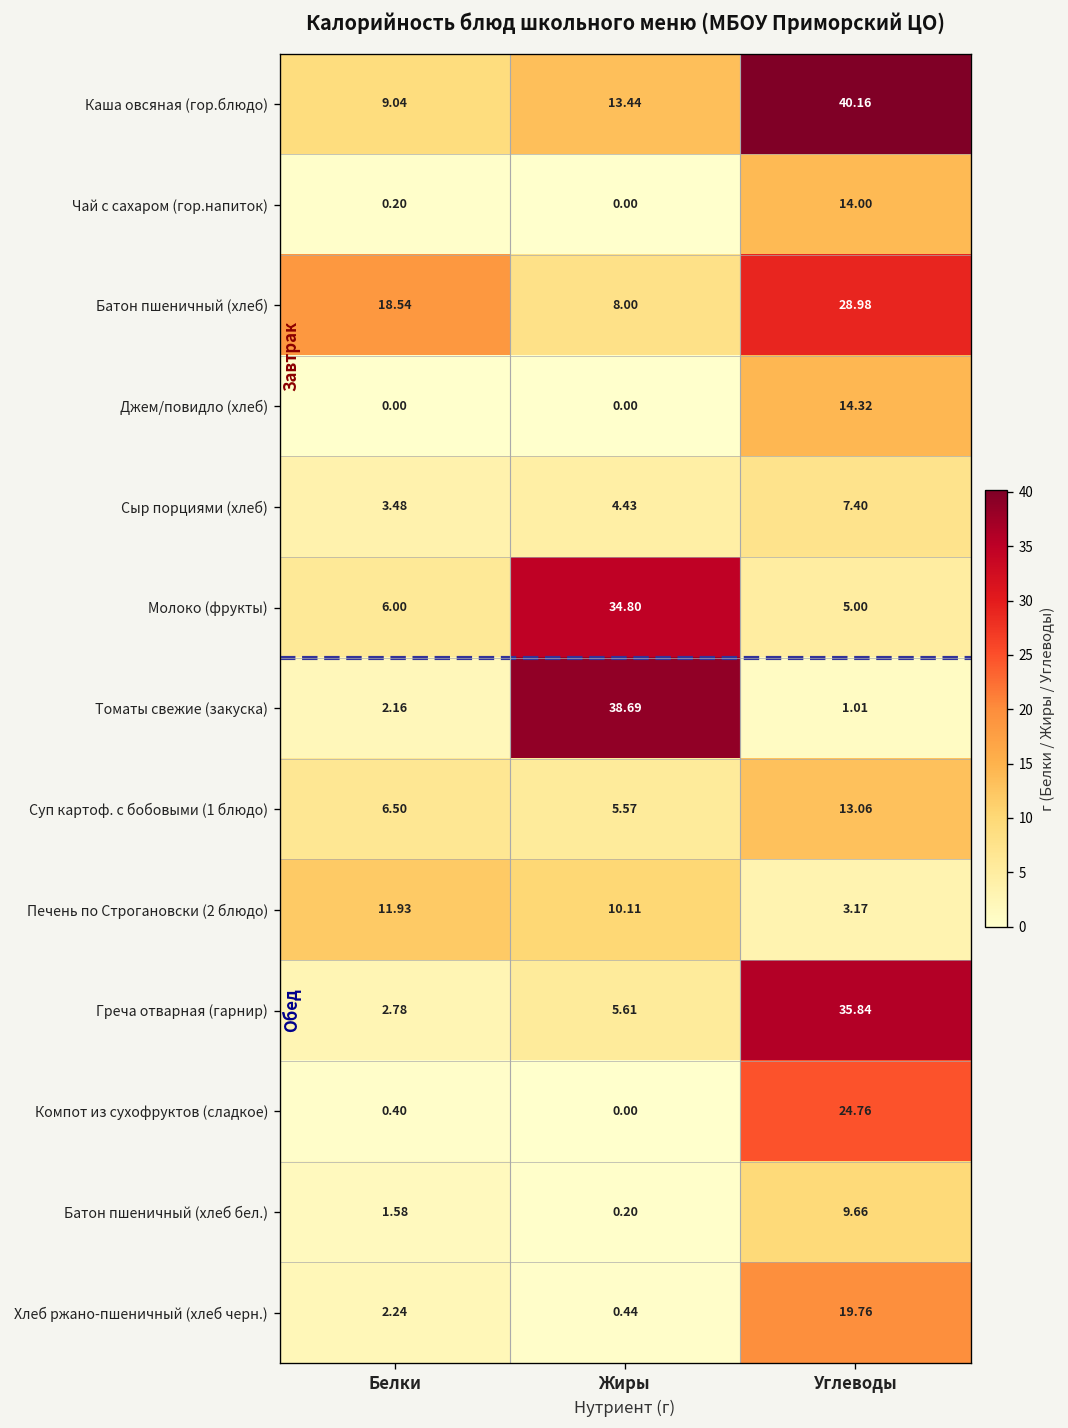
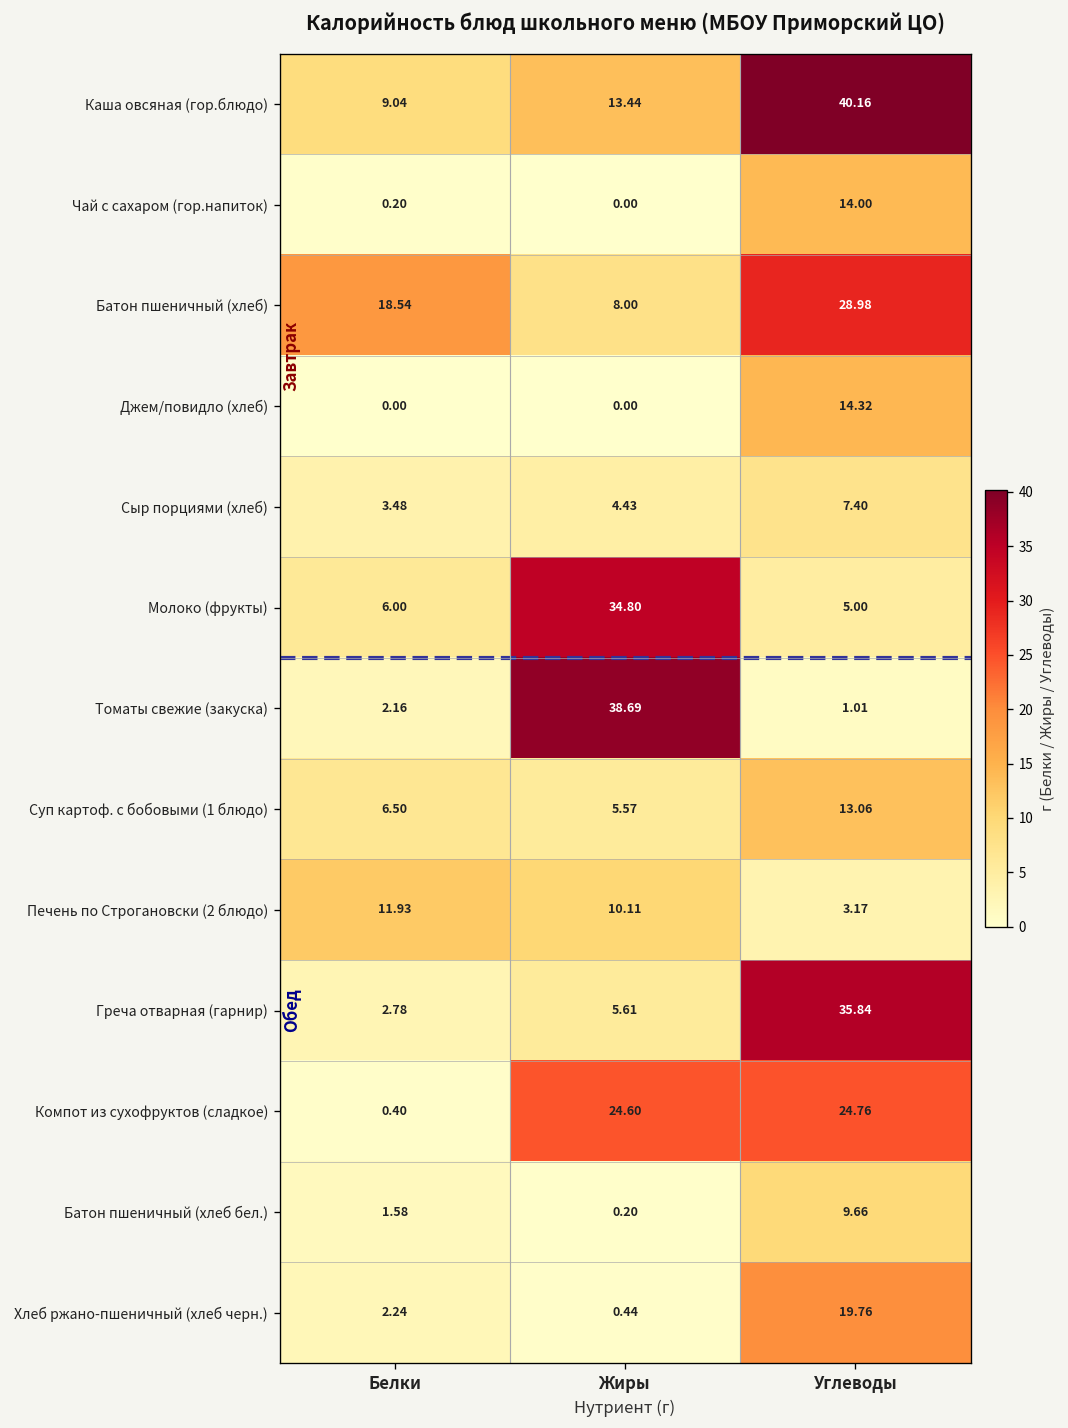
  {
    "Каша овсяная (гор.блюдо)": {
      "Белки": 9.04,
      "Жиры": 13.44,
      "Углеводы": 40.16
    },
    "Чай с сахаром (гор.напиток)": {
      "Белки": 0.20,
      "Жиры": 0.00,
      "Углеводы": 14.00
    },
    "Батон пшеничный (хлеб)": {
      "Жиры": 8.00,
      "Углеводы": 28.98
    },
    "Джем/повидло (хлеб)": {
      "Белки": 0.00,
      "Жиры": 0.00,
      "Углеводы": 14.32
    },
    "Сыр порциями (хлеб)": {
      "Белки": 3.48,
      "Жиры": 4.43,
      "Углеводы": 7.40
    },
    "Молоко (фрукты)": {
      "Белки": 6.00,
      "Жиры": 34.80,
      "Углеводы": 5.00
    },
    "Томаты свежие (закуска)": {
      "Белки": 2.16,
      "Жиры": 38.69,
      "Углеводы": 1.01
    },
    "Суп картоф. с бобовыми (1 блюдо)": {
      "Белки": 6.50,
      "Жиры": 5.57,
      "Углеводы": 13.06
    },
    "Печень по Строгановски (2 блюдо)": {
      "Белки": 11.93,
      "Жиры": 10.11,
      "Углеводы": 3.17
    },
    "Греча отварная (гарнир)": {
      "Жиры": 5.61,
      "Углеводы": 35.84
    },
    "Компот из сухофруктов (сладкое)": {
      "Белки": 0.40,
-     "Жиры": 0.00,
+     "Жиры": 24.60,
      "Углеводы": 24.76
    },
    "Батон пшеничный (хлеб бел.)": {
      "Белки": 1.58,
      "Жиры": 0.20,
      "Углеводы": 9.66
    },
    "Хлеб ржано-пшеничный (хлеб черн.)": {
      "Белки": 2.24,
      "Жиры": 0.44,
      "Углеводы": 19.76
    }
  }
